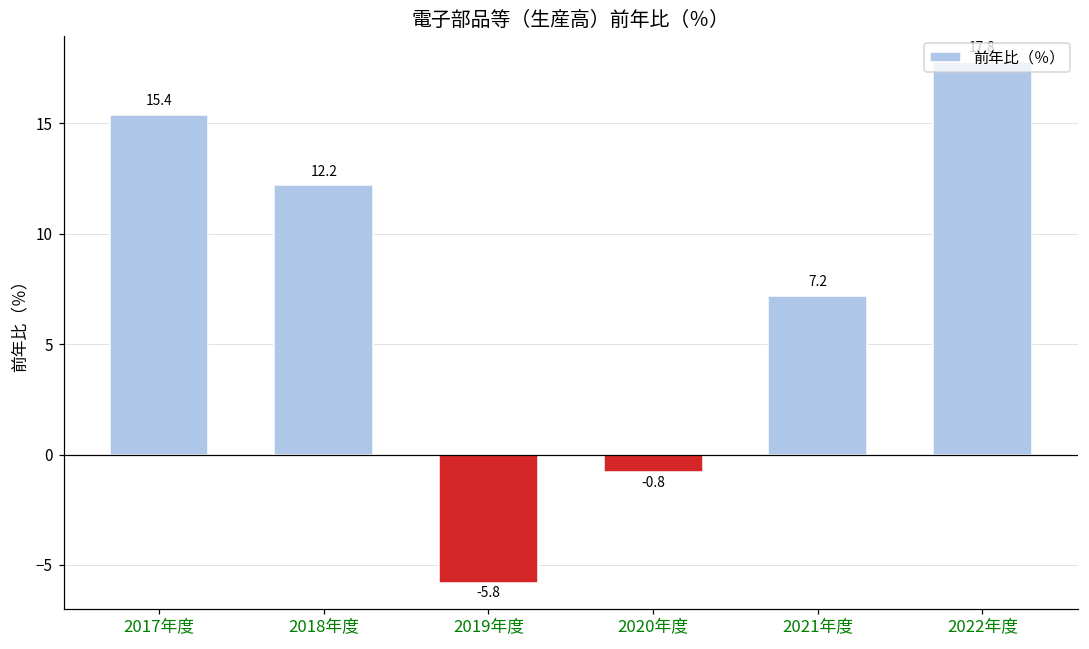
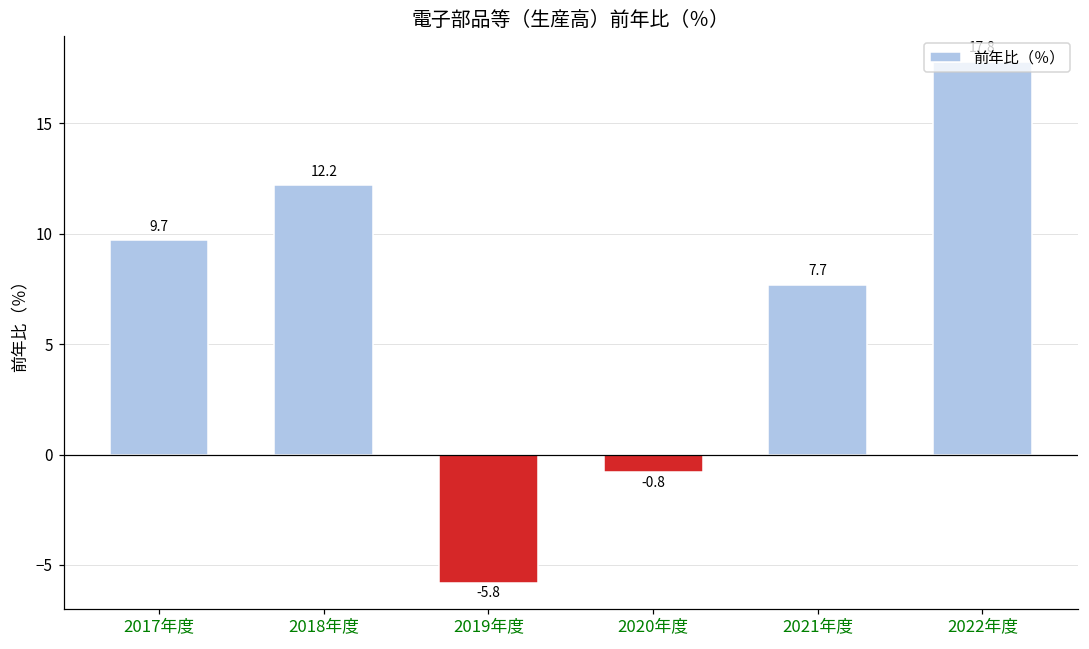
  {
-   "2017年度": 15.4,
+   "2017年度": 9.7,
    "2018年度": 12.2,
    "2019年度": -5.8,
    "2020年度": -0.8,
-   "2021年度": 7.2
+   "2021年度": 7.7
  }
